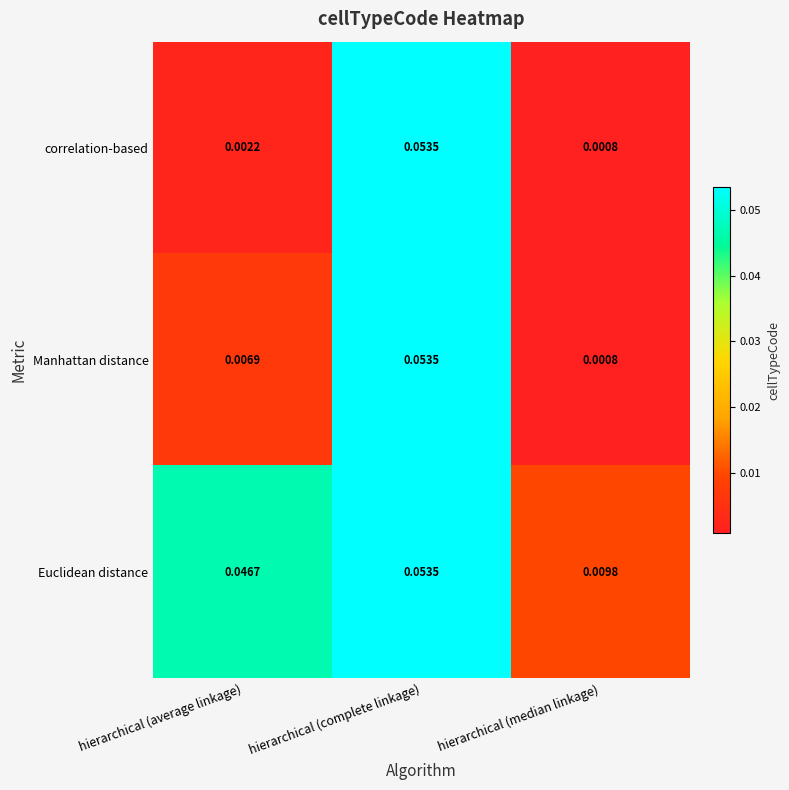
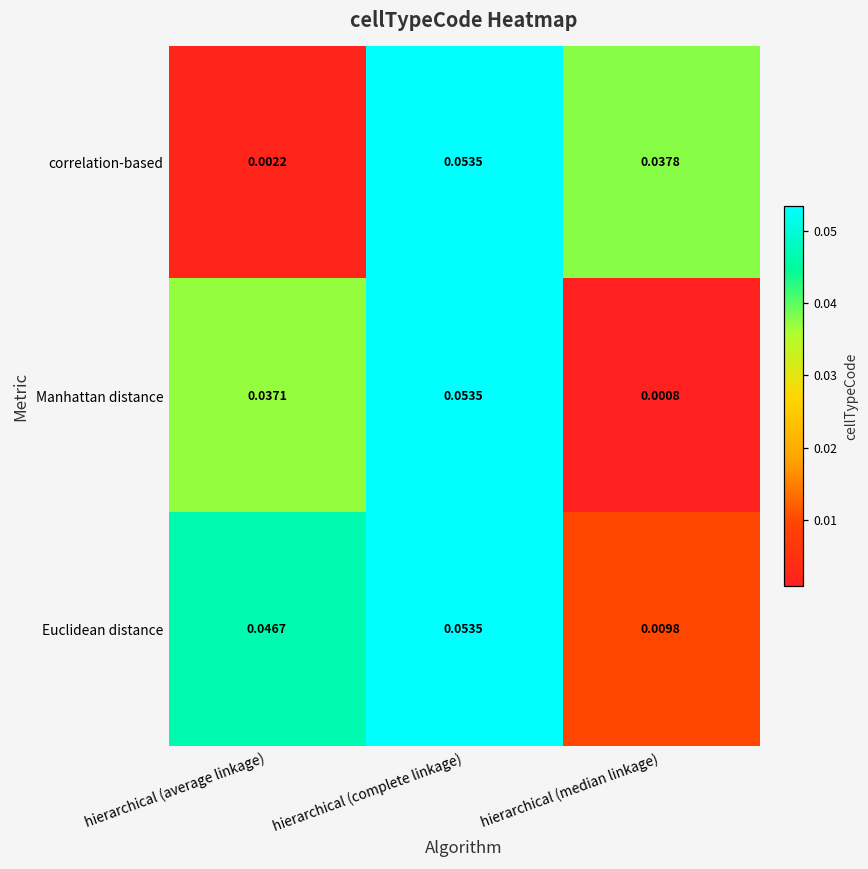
  {
    "correlation-based": {
      "hierarchical (average linkage)": 0.0022,
      "hierarchical (complete linkage)": 0.0535,
-     "hierarchical (median linkage)": 0.0008
+     "hierarchical (median linkage)": 0.0378
    },
    "Manhattan distance": {
-     "hierarchical (average linkage)": 0.0069,
+     "hierarchical (average linkage)": 0.0371,
      "hierarchical (complete linkage)": 0.0535,
      "hierarchical (median linkage)": 0.0008
    },
    "Euclidean distance": {
      "hierarchical (average linkage)": 0.0467,
      "hierarchical (complete linkage)": 0.0535,
      "hierarchical (median linkage)": 0.0098
    }
  }
